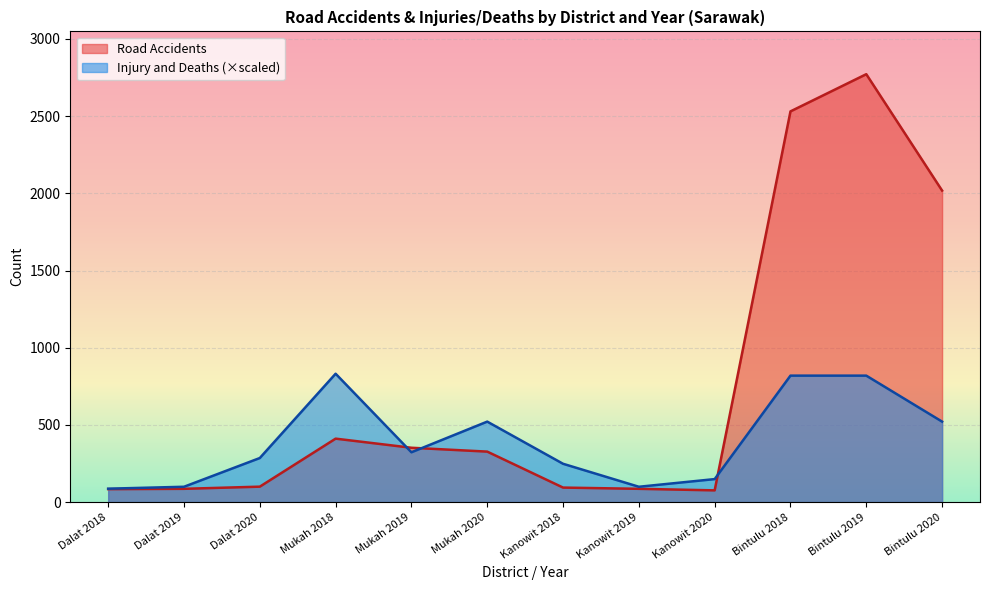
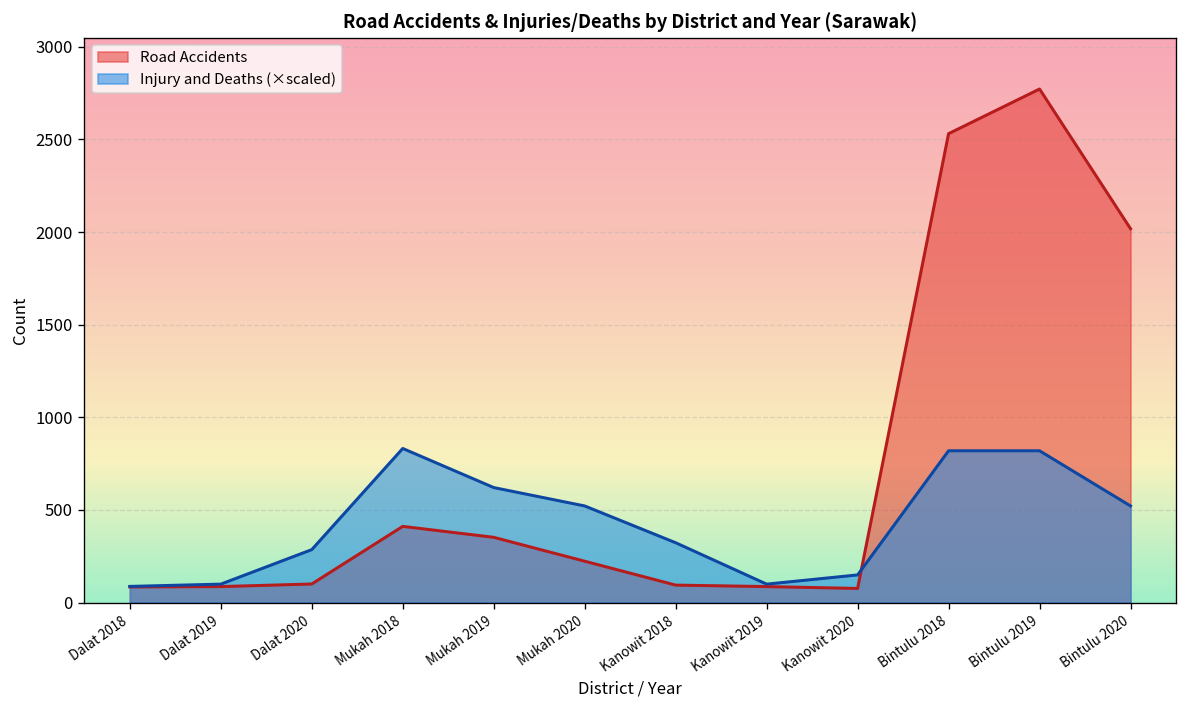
  {
    "Road Accidents": {
      "Dalat 2020": 100,
      "Mukah 2018": 410,
      "Mukah 2019": 350,
-     "Mukah 2020": 330,
+     "Mukah 2020": 220,
      "Kanowit 2018": 90,
      "Kanowit 2020": 80,
      "Bintulu 2018": 2530,
      "Bintulu 2019": 2770,
      "Bintulu 2020": 2020
    },
    "Injury and Deaths (×scaled)": {
      "Dalat 2020": 290,
      "Mukah 2018": 830,
-     "Mukah 2019": 320,
+     "Mukah 2019": 620,
      "Mukah 2020": 520,
-     "Kanowit 2018": 250,
+     "Kanowit 2018": 320,
      "Kanowit 2020": 150,
      "Bintulu 2018": 820,
      "Bintulu 2019": 820,
      "Bintulu 2020": 520
    }
  }
